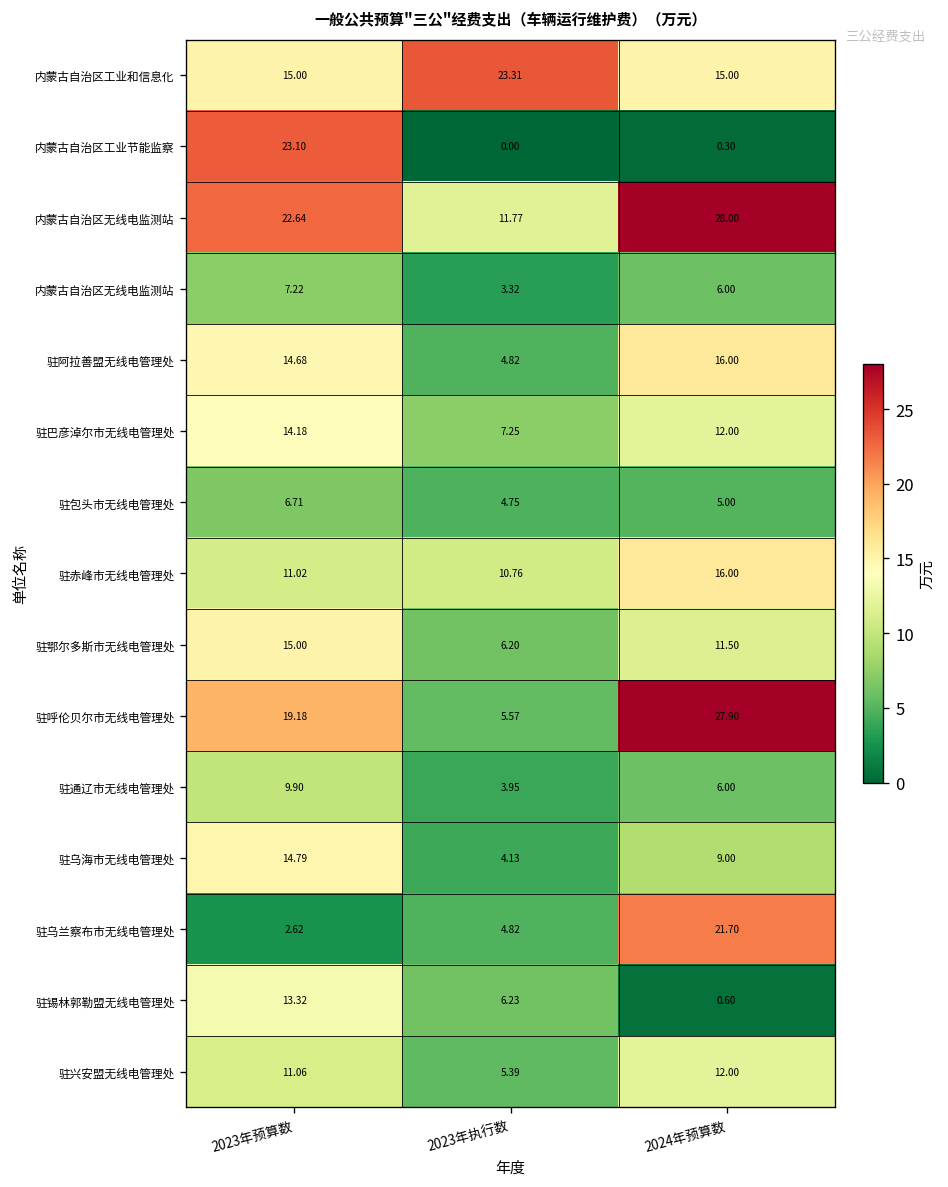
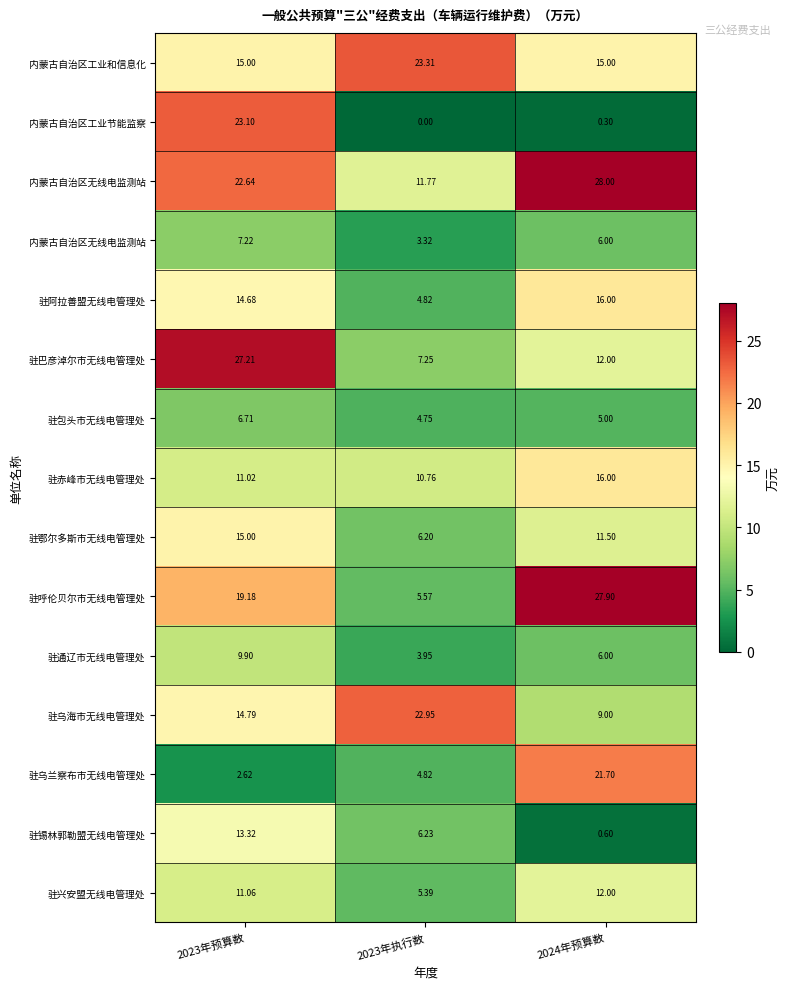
  {
    "内蒙古自治区工业和信息化": {
      "2023年预算数": 15.00,
      "2023年执行数": 23.31,
      "2024年预算数": 15.00
    },
    "内蒙古自治区工业节能监察": {
      "2023年预算数": 23.10,
      "2023年执行数": 0.00,
      "2024年预算数": 0.30
    },
    "驻阿拉善盟无线电管理处": {
      "2023年预算数": 14.68,
      "2023年执行数": 4.82,
      "2024年预算数": 16.00
    },
    "驻巴彦淖尔市无线电管理处": {
-     "2023年预算数": 14.18,
+     "2023年预算数": 27.21,
      "2023年执行数": 7.25,
      "2024年预算数": 12.00
    },
    "驻包头市无线电管理处": {
      "2023年预算数": 6.71,
      "2023年执行数": 4.75,
      "2024年预算数": 5.00
    },
    "驻赤峰市无线电管理处": {
      "2023年预算数": 11.02,
      "2023年执行数": 10.76,
      "2024年预算数": 16.00
    },
    "驻鄂尔多斯市无线电管理处": {
      "2023年预算数": 15.00,
      "2023年执行数": 6.20,
      "2024年预算数": 11.50
    },
    "驻呼伦贝尔市无线电管理处": {
      "2023年预算数": 19.18,
      "2023年执行数": 5.57,
      "2024年预算数": 27.90
    },
    "驻通辽市无线电管理处": {
      "2023年预算数": 9.90,
      "2023年执行数": 3.95,
      "2024年预算数": 6.00
    },
    "驻乌海市无线电管理处": {
      "2023年预算数": 14.79,
-     "2023年执行数": 4.13,
+     "2023年执行数": 22.95,
      "2024年预算数": 9.00
    },
    "驻乌兰察布市无线电管理处": {
      "2023年预算数": 2.62,
      "2023年执行数": 4.82,
      "2024年预算数": 21.70
    },
    "驻锡林郭勒盟无线电管理处": {
      "2023年预算数": 13.32,
      "2023年执行数": 6.23,
      "2024年预算数": 0.60
    },
    "驻兴安盟无线电管理处": {
      "2023年预算数": 11.06,
      "2023年执行数": 5.39,
      "2024年预算数": 12.00
    }
  }
